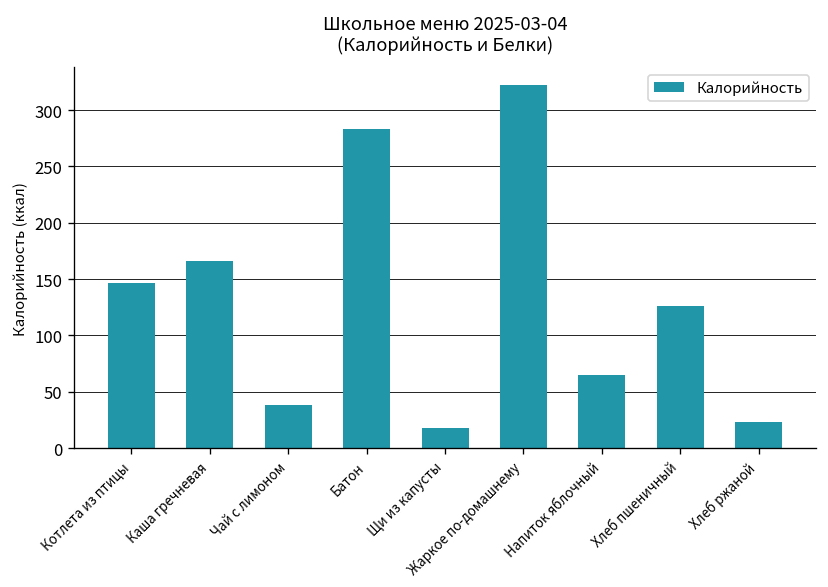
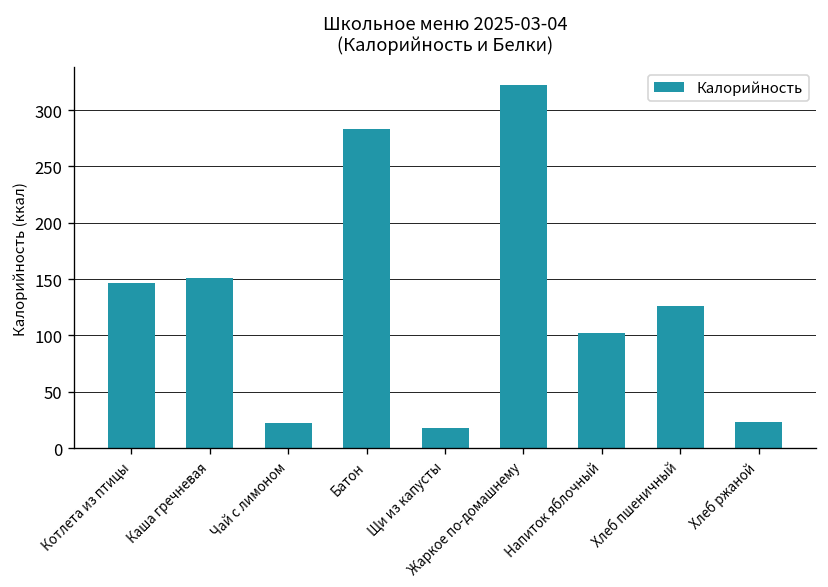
  {
    "Котлета из птицы": 150,
-   "Каша гречневая": 170,
-   "Чай с лимоном": 40,
+   "Каша гречневая": 150,
+   "Чай с лимоном": 20,
    "Батон": 280,
    "Щи из капусты": 20,
    "Жаркое по-домашнему": 320,
-   "Напиток яблочный": 70,
+   "Напиток яблочный": 100,
    "Хлеб пшеничный": 130,
    "Хлеб ржаной": 20
  }
